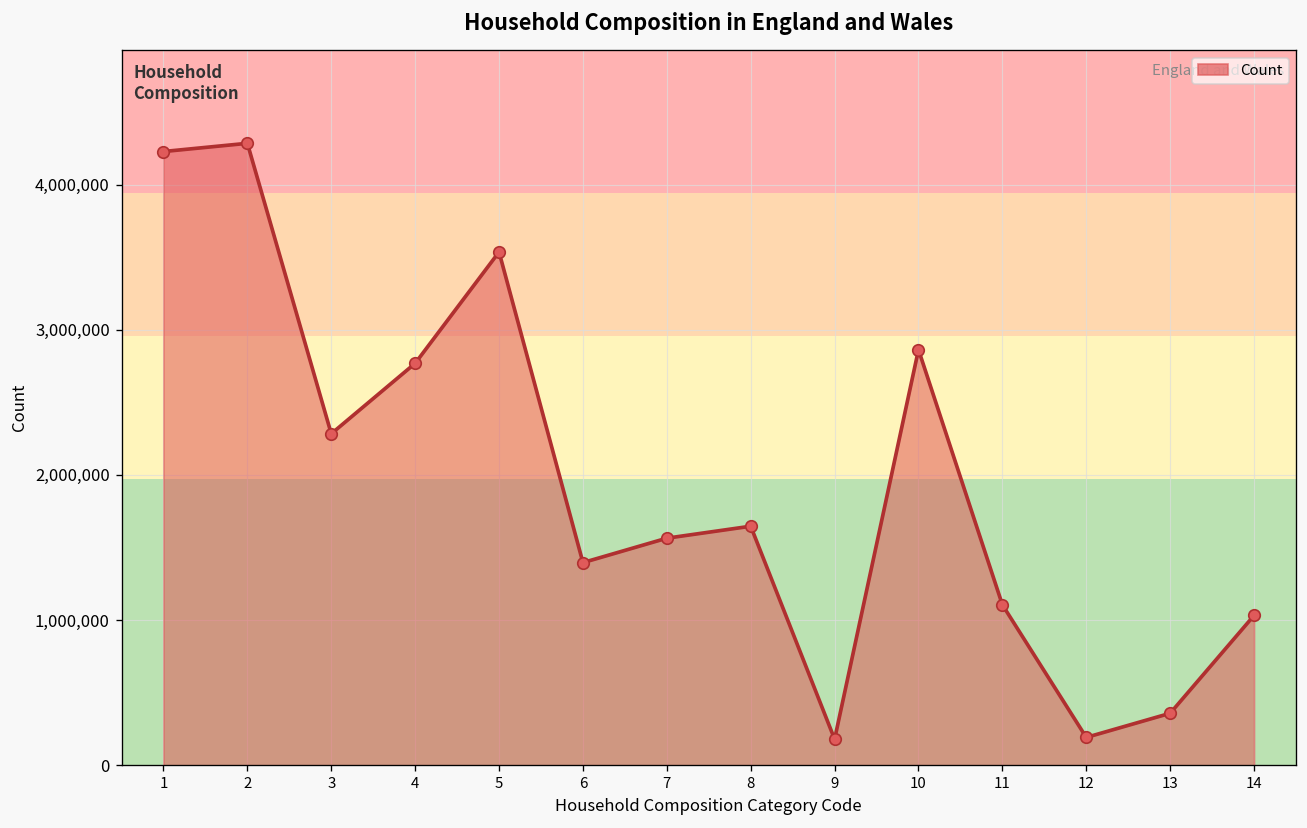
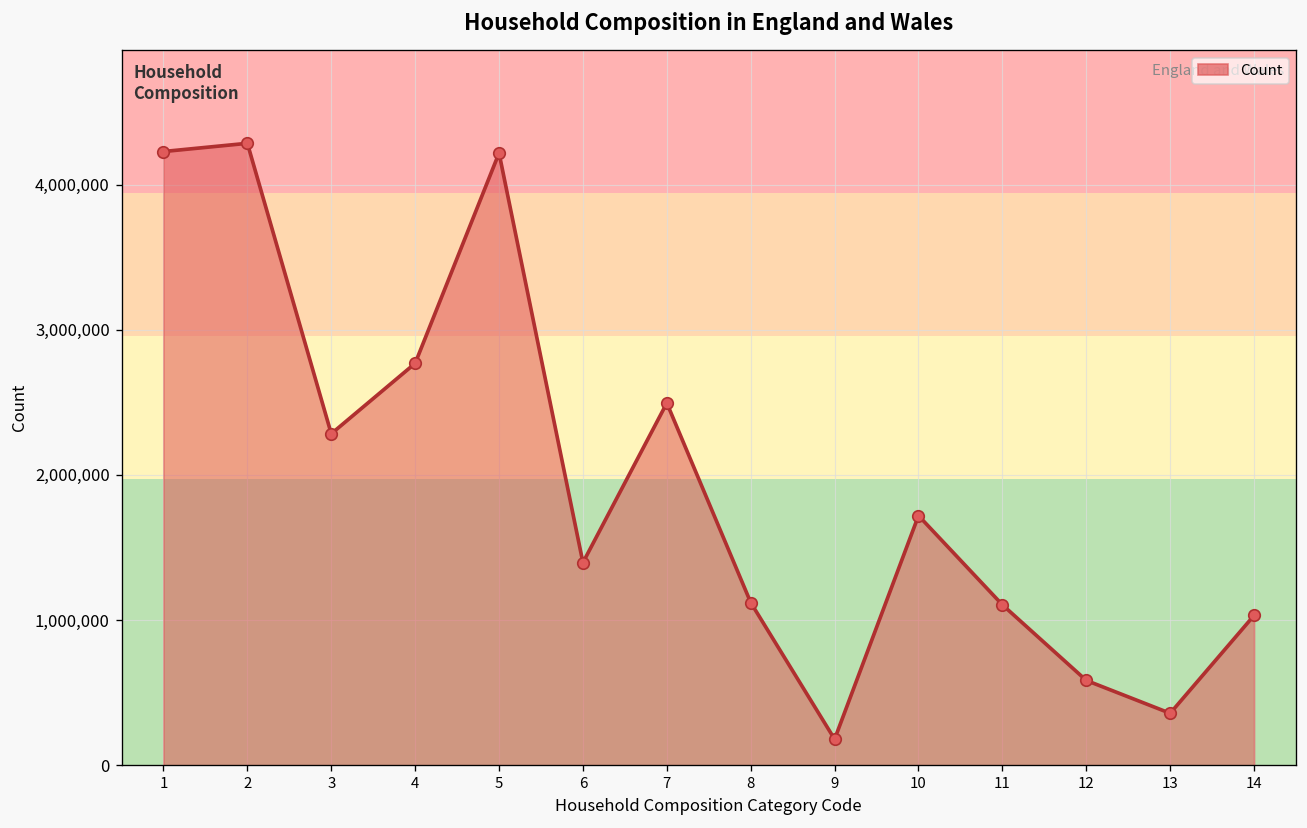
  {
    "1": "4,230,000",
    "2": "4,280,000",
    "3": "2,280,000",
    "4": "2,770,000",
-   "5": "3,540,000",
+   "5": "4,220,000",
    "6": "1,400,000",
-   "7": "1,560,000",
-   "8": "1,650,000",
+   "7": "2,490,000",
+   "8": "1,120,000",
    "9": "180,000",
-   "10": "2,860,000",
+   "10": "1,720,000",
    "11": "1,110,000",
-   "12": "190,000",
+   "12": "580,000",
    "13": "360,000",
    "14": "1,030,000"
  }
